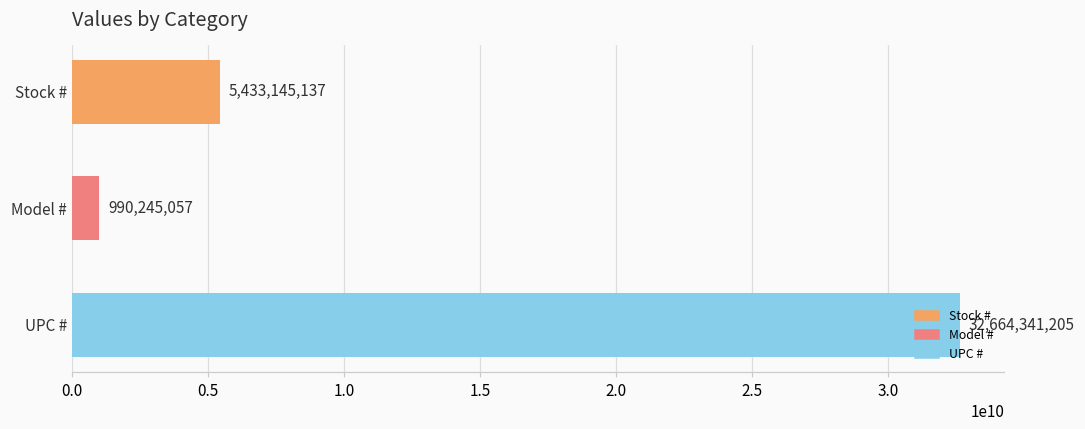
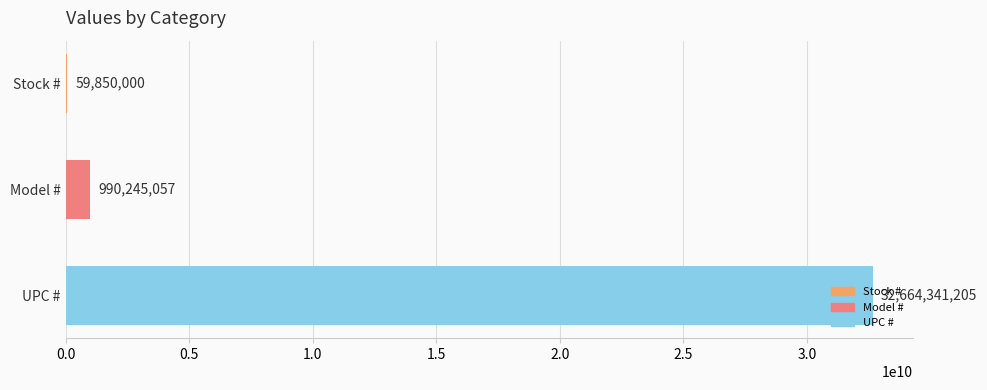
  {
-   "Stock #": "5,433,145,137",
+   "Stock #": "59,850,000",
    "Model #": "990,245,057",
    "UPC #": "32,664,341,205"
  }
